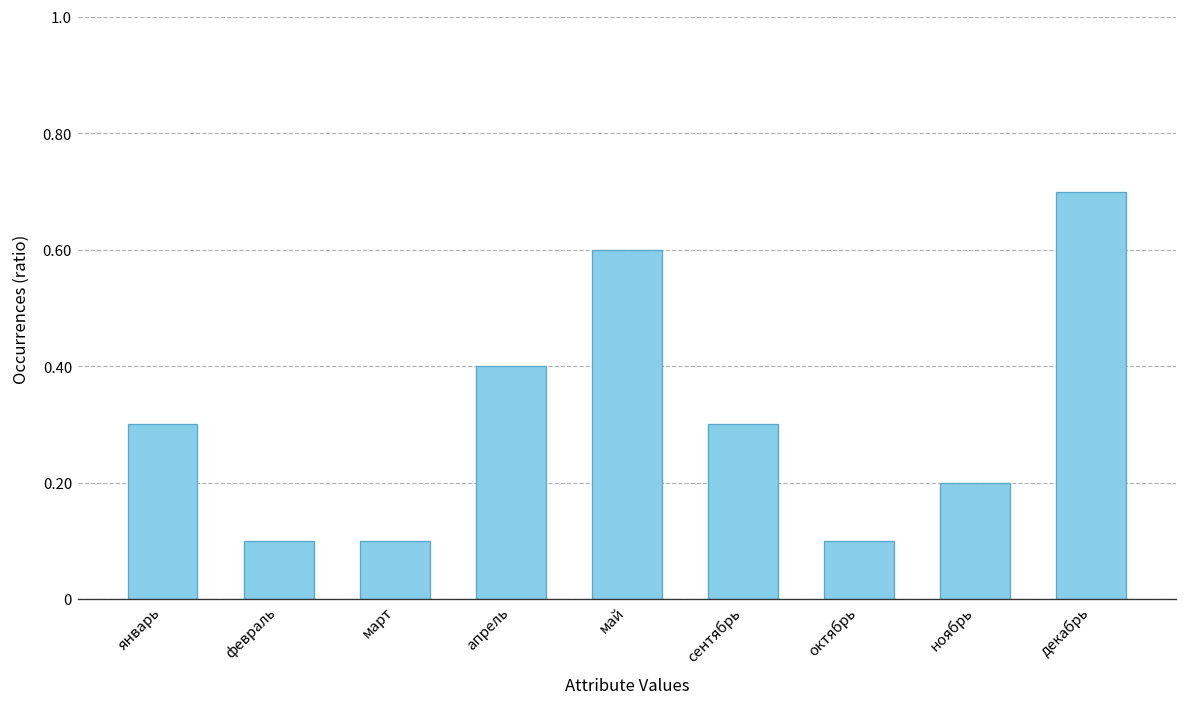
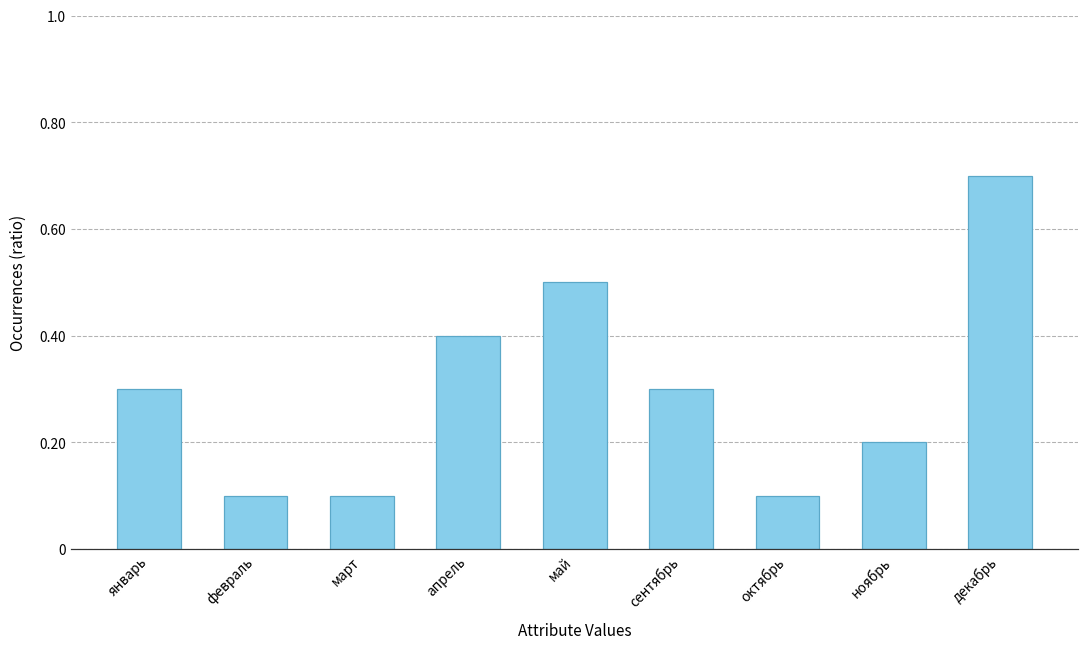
  {
    "январь": 0.30,
    "февраль": 0.10,
    "март": 0.10,
    "апрель": 0.40,
-   "май": 0.60,
+   "май": 0.50,
    "сентябрь": 0.30,
    "октябрь": 0.10,
    "ноябрь": 0.20,
    "декабрь": 0.70
  }
